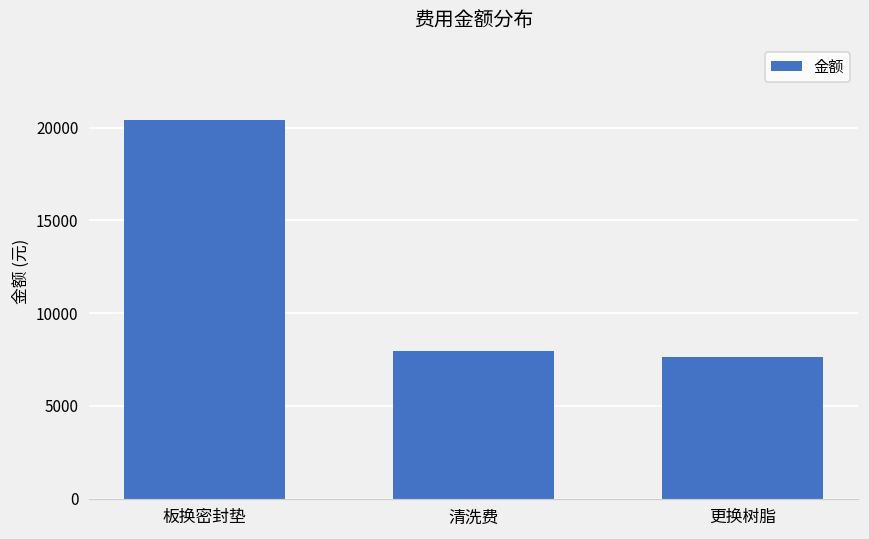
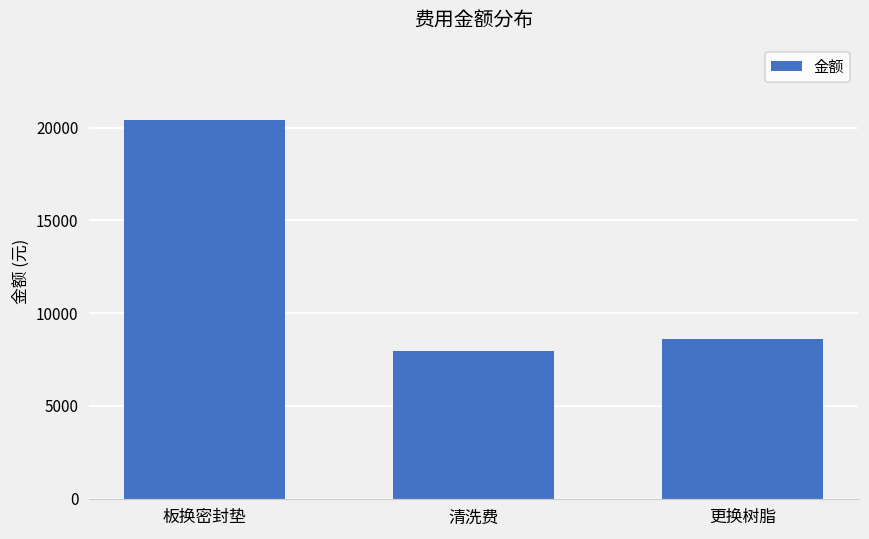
  {
    "板换密封垫": 20400,
    "清洗费": 8000,
-   "更换树脂": 7600
+   "更换树脂": 8600
  }
